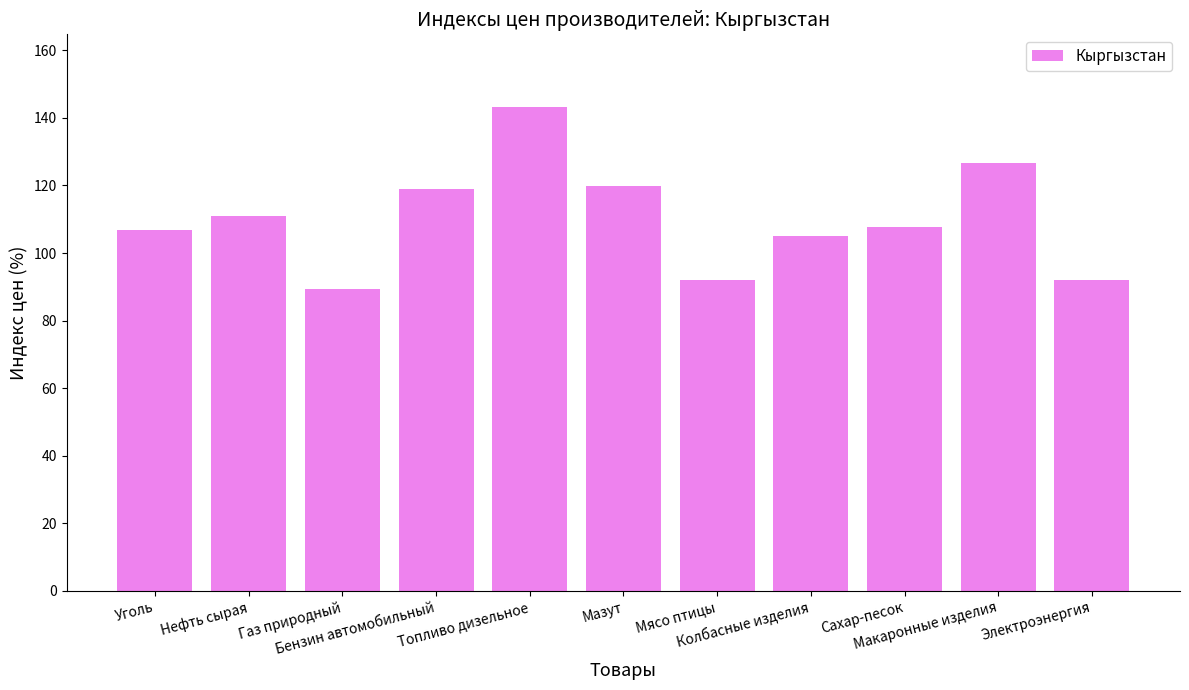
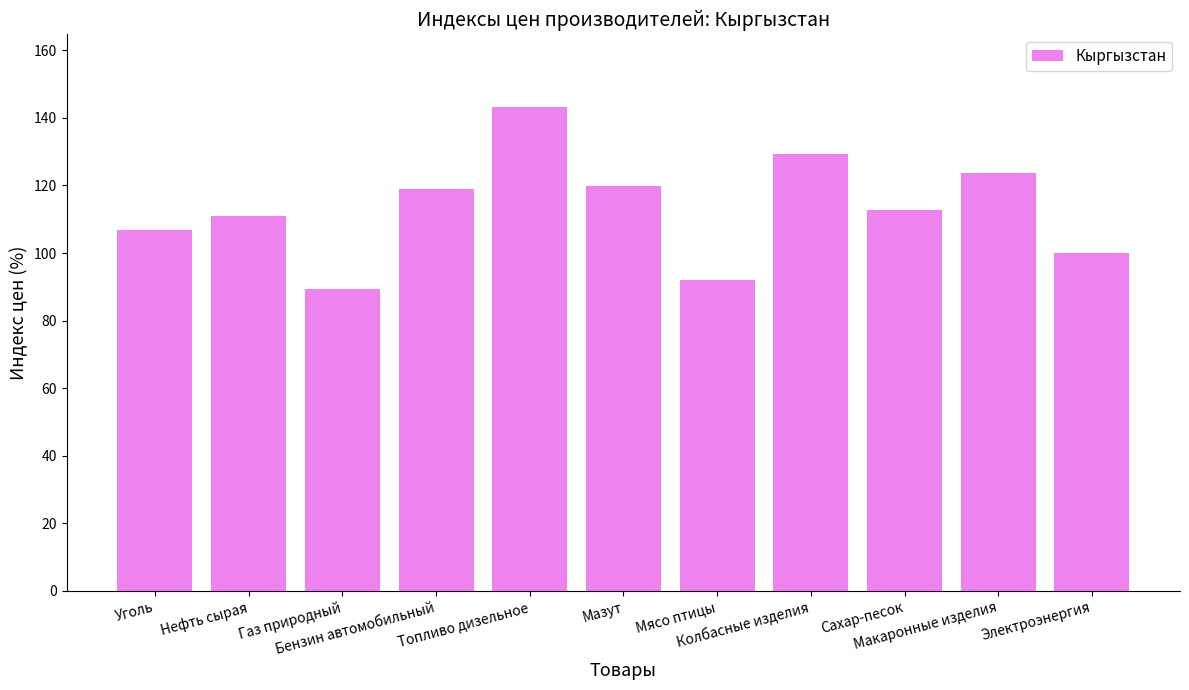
  {
    "Уголь": 107,
    "Нефть сырая": 111,
    "Газ природный": 89,
    "Бензин автомобильный": 119,
    "Топливо дизельное": 143,
    "Мазут": 120,
    "Мясо птицы": 92,
-   "Колбасные изделия": 105,
-   "Сахар-песок": 108,
-   "Макаронные изделия": 127,
-   "Электроэнергия": 92
+   "Колбасные изделия": 129,
+   "Сахар-песок": 113,
+   "Макаронные изделия": 124,
+   "Электроэнергия": 100
  }
